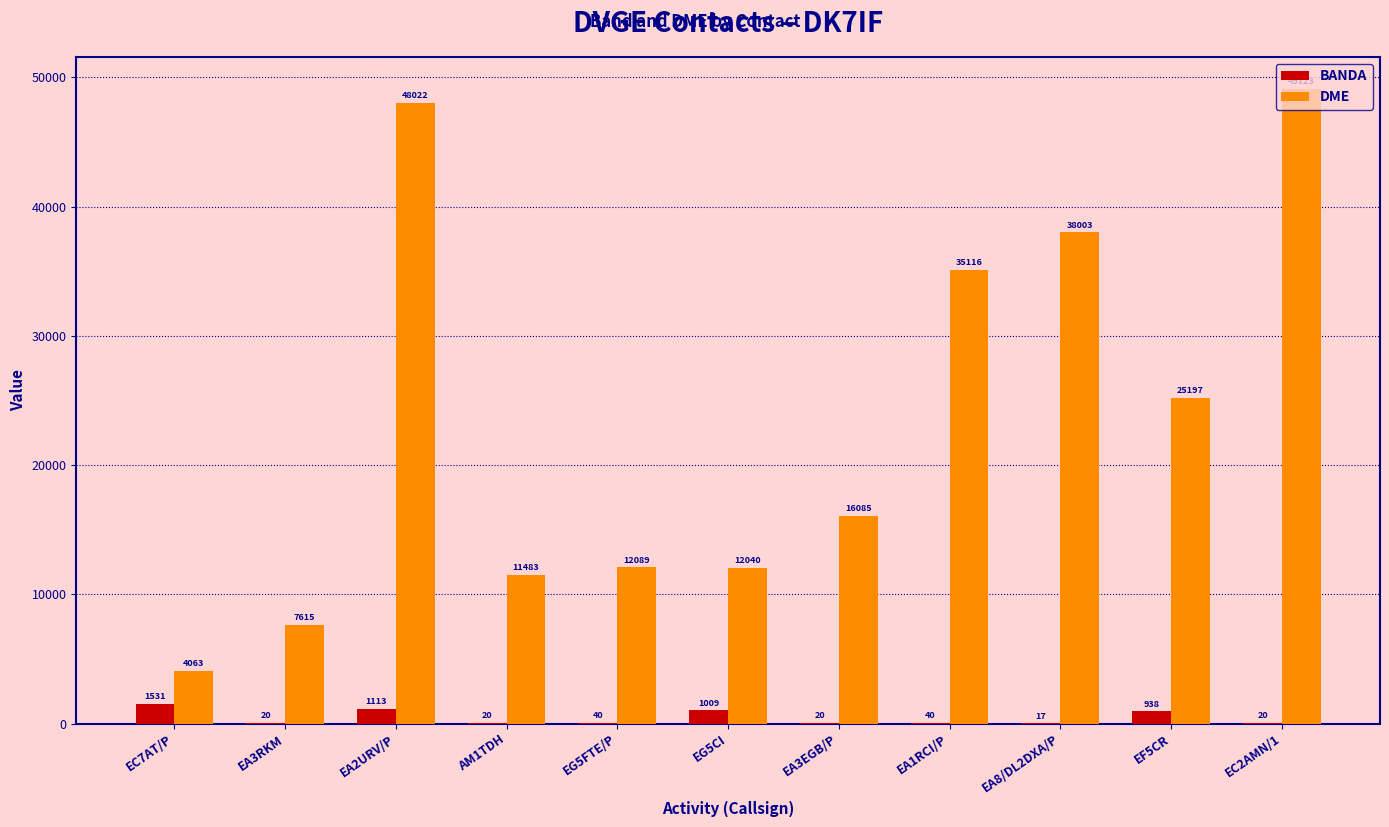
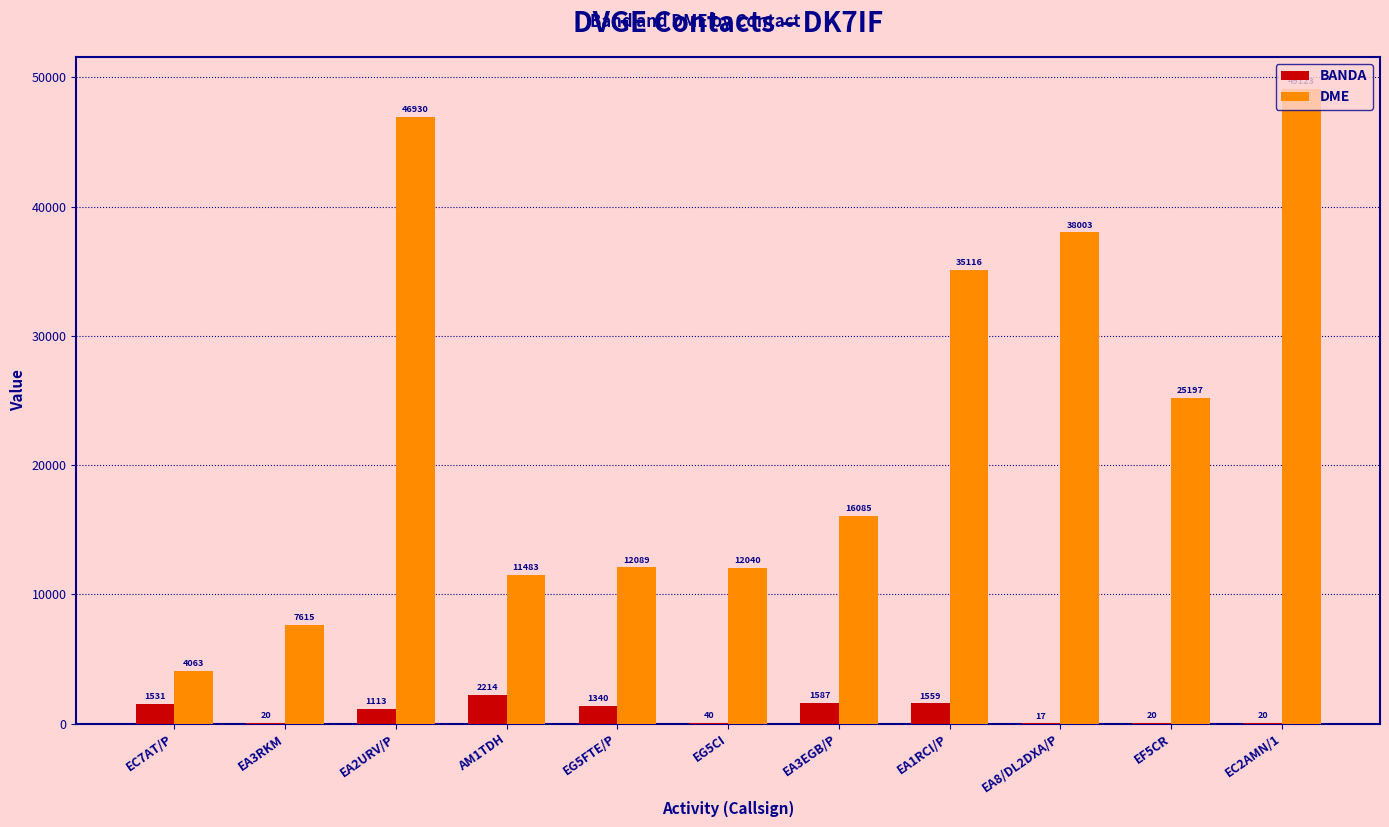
  {
    "BANDA": {
      "EC7AT/P": 1531,
      "EA3RKM": 20,
      "EA2URV/P": 1113,
-     "AM1TDH": 20,
-     "EG5FTE/P": 40,
-     "EG5CI": 1009,
-     "EA3EGB/P": 20,
-     "EA1RCI/P": 40,
+     "AM1TDH": 2214,
+     "EG5FTE/P": 1340,
+     "EG5CI": 40,
+     "EA3EGB/P": 1587,
+     "EA1RCI/P": 1559,
      "EA8/DL2DXA/P": 17,
-     "EF5CR": 938,
+     "EF5CR": 20,
      "EC2AMN/1": 20
    },
    "DME": {
      "EC7AT/P": 4063,
      "EA3RKM": 7615,
-     "EA2URV/P": 48022,
+     "EA2URV/P": 46930,
      "AM1TDH": 11483,
      "EG5FTE/P": 12089,
      "EG5CI": 12040,
      "EA3EGB/P": 16085,
      "EA1RCI/P": 35116,
      "EA8/DL2DXA/P": 38003,
      "EF5CR": 25197
    }
  }
